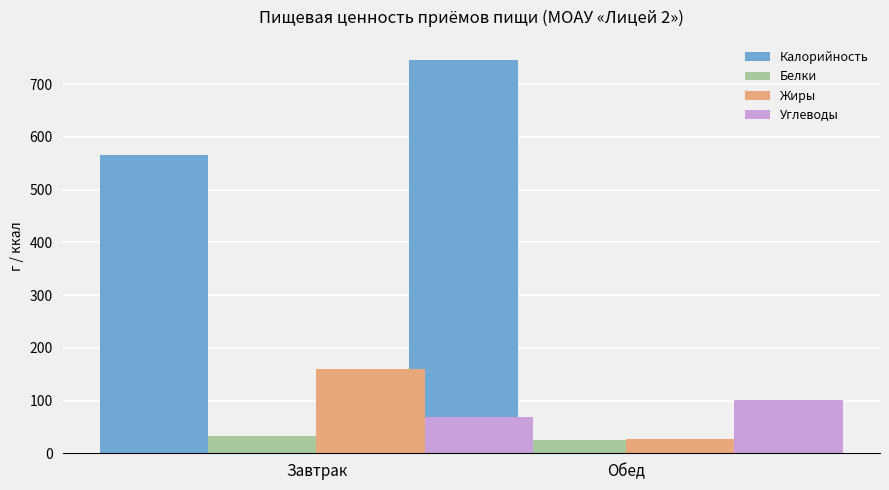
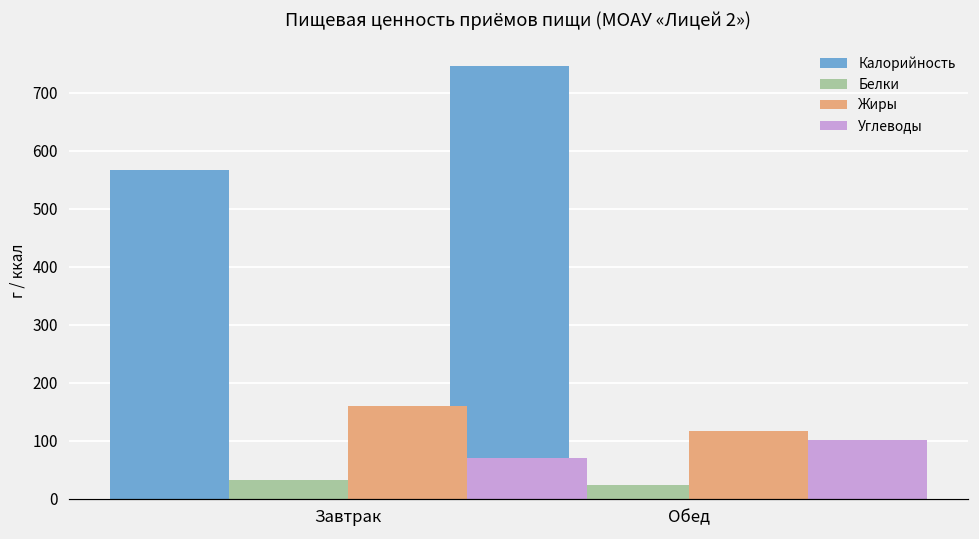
  {
    "Белки": {
      "Завтрак": 30,
      "Обед": 20
    },
    "Жиры": {
      "Завтрак": 160,
-     "Обед": 30
+     "Обед": 120
    }
  }
